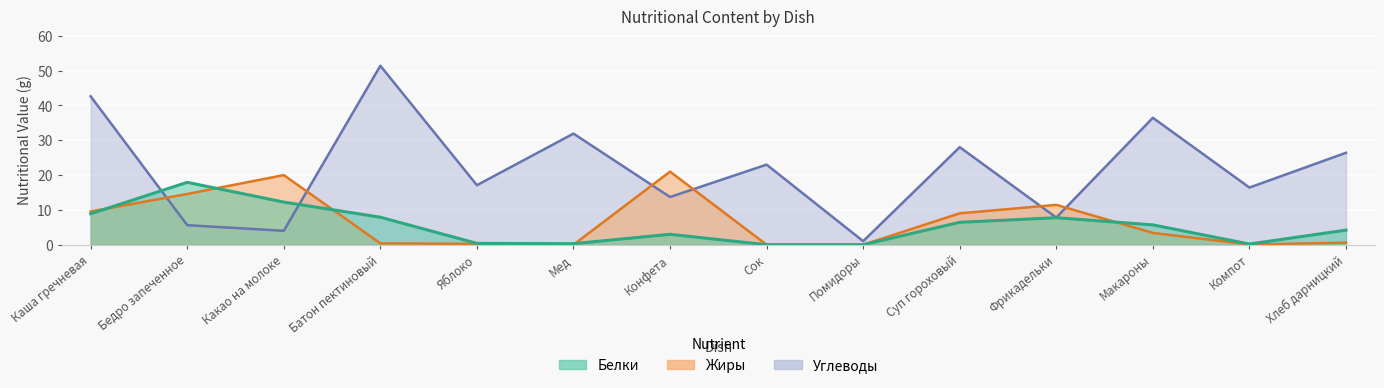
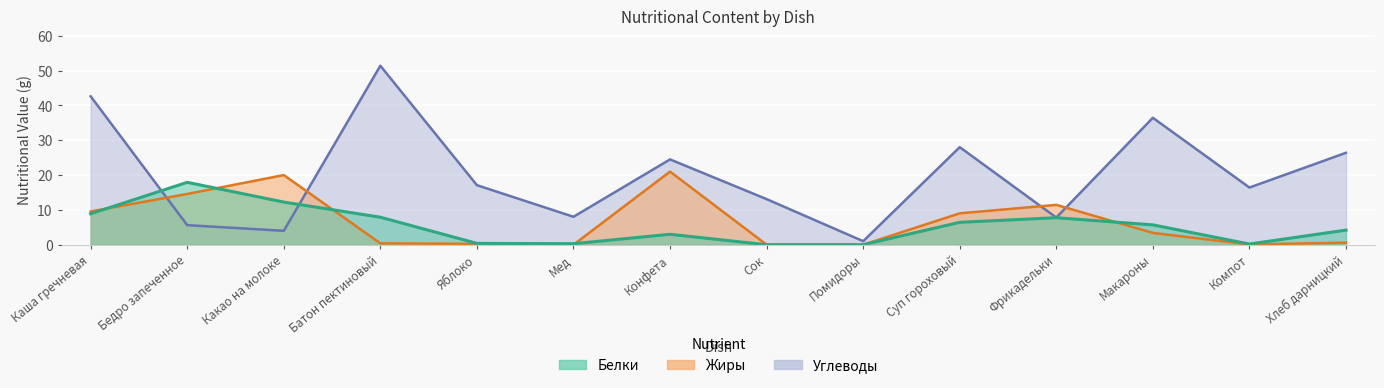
  {
    "Углеводы": {
      "Каша гречневая": 43,
      "Бедро запеченное": 6,
      "Какао на молоке": 4,
      "Батон пектиновый": 51,
      "Яблоко": 17,
-     "Мед": 32,
-     "Конфета": 14,
-     "Сок": 23,
+     "Мед": 8,
+     "Конфета": 25,
+     "Сок": 13,
      "Помидоры": 1,
      "Суп гороховый": 28,
      "Макароны": 36,
      "Компот": 16,
      "Хлеб дарницкий": 26
    },
    "Жиры": {
      "Бедро запеченное": 15,
      "Какао на молоке": 20,
      "Батон пектиновый": 0,
      "Конфета": 21,
      "Суп гороховый": 9,
      "Фрикадельки": 11,
      "Макароны": 3,
      "Хлеб дарницкий": 1
    },
    "Белки": {
      "Бедро запеченное": 18,
      "Какао на молоке": 12,
      "Батон пектиновый": 8,
      "Конфета": 3,
      "Суп гороховый": 6,
      "Макароны": 6,
      "Хлеб дарницкий": 4
    }
  }
